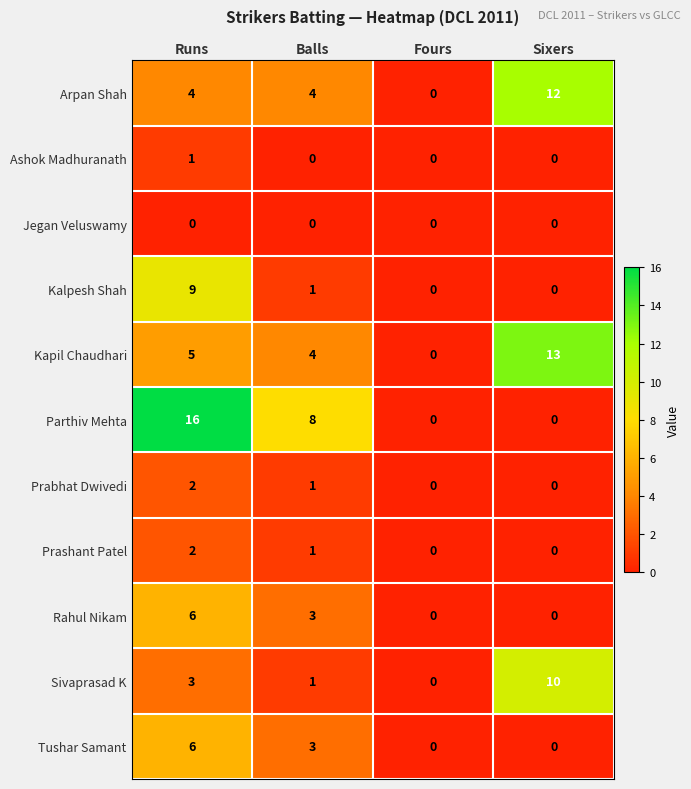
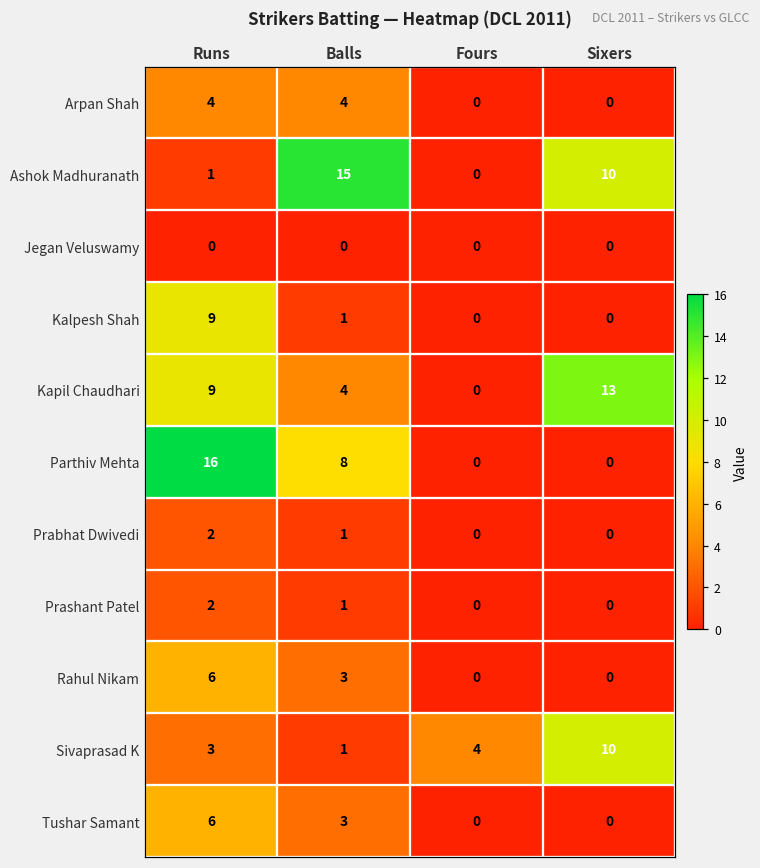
  {
    "Arpan Shah": {
      "Runs": 4,
      "Balls": 4,
      "Fours": 0,
-     "Sixers": 12
+     "Sixers": 0
    },
    "Ashok Madhuranath": {
      "Runs": 1,
-     "Balls": 0,
+     "Balls": 15,
      "Fours": 0,
-     "Sixers": 0
+     "Sixers": 10
    },
    "Jegan Veluswamy": {
      "Runs": 0,
      "Balls": 0,
      "Fours": 0,
      "Sixers": 0
    },
    "Kalpesh Shah": {
      "Runs": 9,
      "Balls": 1,
      "Fours": 0,
      "Sixers": 0
    },
    "Kapil Chaudhari": {
-     "Runs": 5,
+     "Runs": 9,
      "Balls": 4,
      "Fours": 0,
      "Sixers": 13
    },
    "Parthiv Mehta": {
      "Runs": 16,
      "Balls": 8,
      "Fours": 0,
      "Sixers": 0
    },
    "Prabhat Dwivedi": {
      "Runs": 2,
      "Balls": 1,
      "Fours": 0,
      "Sixers": 0
    },
    "Prashant Patel": {
      "Runs": 2,
      "Balls": 1,
      "Fours": 0,
      "Sixers": 0
    },
    "Rahul Nikam": {
      "Runs": 6,
      "Balls": 3,
      "Fours": 0,
      "Sixers": 0
    },
    "Sivaprasad K": {
      "Runs": 3,
      "Balls": 1,
-     "Fours": 0,
+     "Fours": 4,
      "Sixers": 10
    },
    "Tushar Samant": {
      "Runs": 6,
      "Balls": 3,
      "Fours": 0,
      "Sixers": 0
    }
  }
